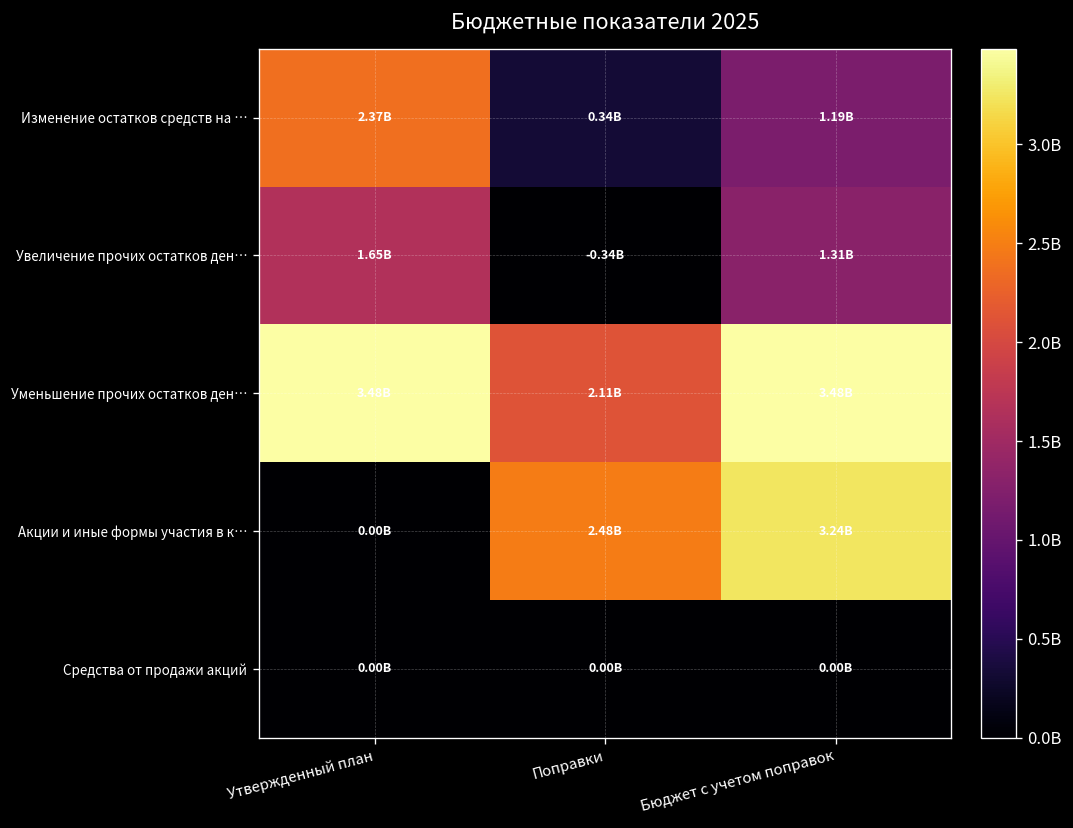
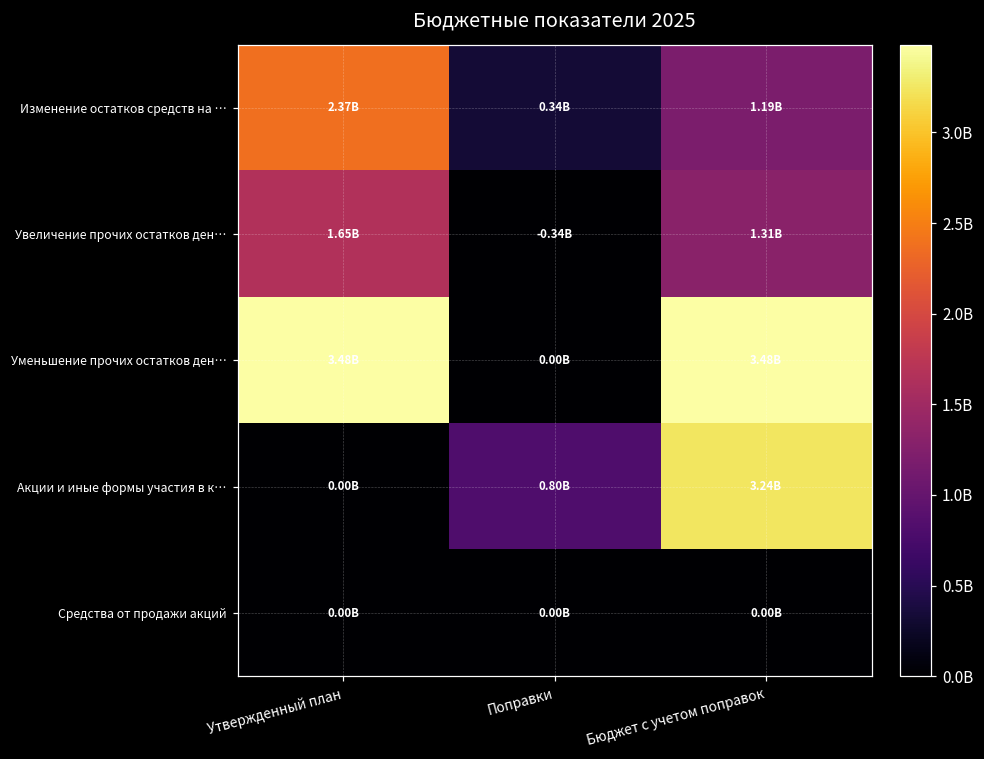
  {
    "Изменение остатков средств на …": {
      "Утвержденный план": "2.37B",
      "Поправки": "0.34B",
      "Бюджет с учетом поправок": "1.19B"
    },
    "Увеличение прочих остатков ден…": {
      "Утвержденный план": "1.65B",
      "Поправки": "-0.34B",
      "Бюджет с учетом поправок": "1.31B"
    },
    "Уменьшение прочих остатков ден…": {
      "Утвержденный план": "3.48B",
-     "Поправки": "2.11B",
+     "Поправки": "0.00B",
      "Бюджет с учетом поправок": "3.48B"
    },
    "Акции и иные формы участия в к…": {
      "Утвержденный план": "0.00B",
-     "Поправки": "2.48B",
+     "Поправки": "0.80B",
      "Бюджет с учетом поправок": "3.24B"
    },
    "Средства от продажи акций": {
      "Утвержденный план": "0.00B",
      "Поправки": "0.00B",
      "Бюджет с учетом поправок": "0.00B"
    }
  }
